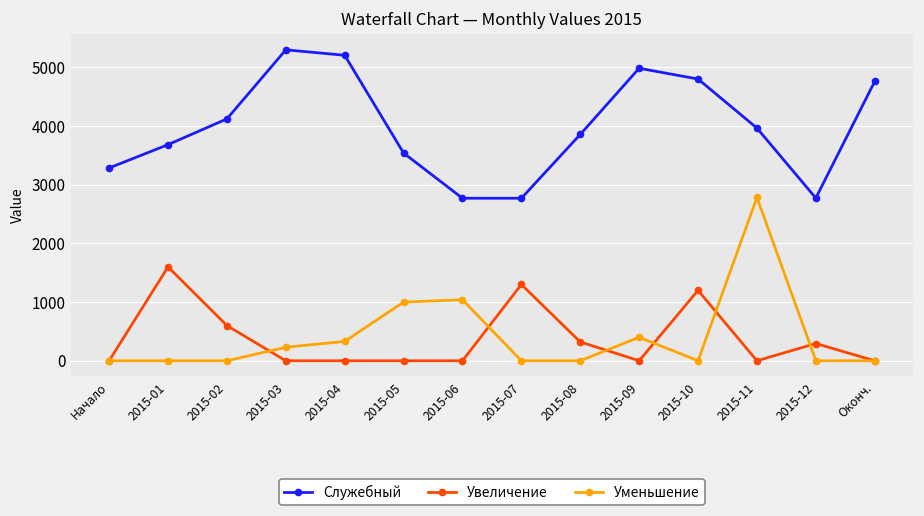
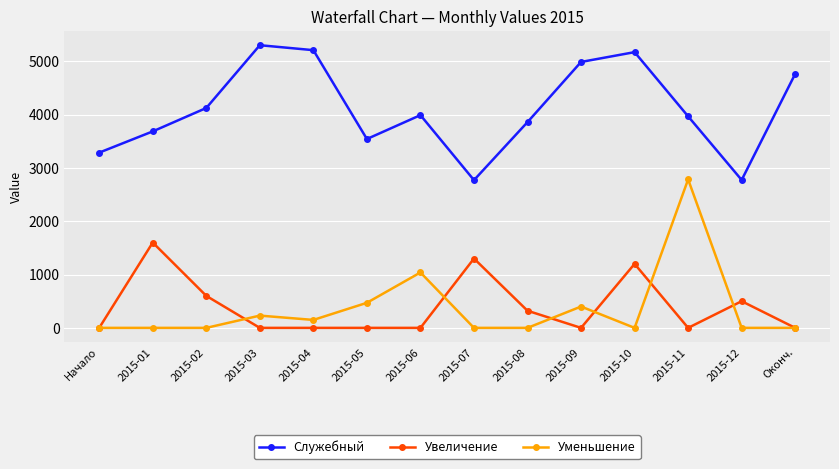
  {
    "Служебный": {
      "Начало": 3300,
      "2015-01": 3700,
      "2015-02": 4100,
      "2015-03": 5300,
      "2015-04": 5200,
      "2015-05": 3500,
-     "2015-06": 2800,
+     "2015-06": 4000,
      "2015-07": 2800,
      "2015-08": 3900,
      "2015-09": 5000,
-     "2015-10": 4800,
+     "2015-10": 5200,
      "2015-11": 4000,
      "2015-12": 2800,
      "Оконч.": 4800
    },
    "Увеличение": {
      "2015-01": 1600,
      "2015-02": 600,
      "2015-03": 0,
      "2015-04": 0,
      "2015-05": 0,
      "2015-06": 0,
      "2015-07": 1300,
      "2015-08": 300,
      "2015-09": 0,
      "2015-10": 1200,
      "2015-11": 0,
-     "2015-12": 300
+     "2015-12": 500
    },
    "Уменьшение": {
      "2015-01": 0,
      "2015-02": 0,
      "2015-03": 200,
-     "2015-04": 300,
-     "2015-05": 1000,
+     "2015-04": 100,
+     "2015-05": 500,
      "2015-06": 1000,
      "2015-07": 0,
      "2015-08": 0,
      "2015-09": 400,
      "2015-10": 0,
      "2015-11": 2800,
      "2015-12": 0
    }
  }
